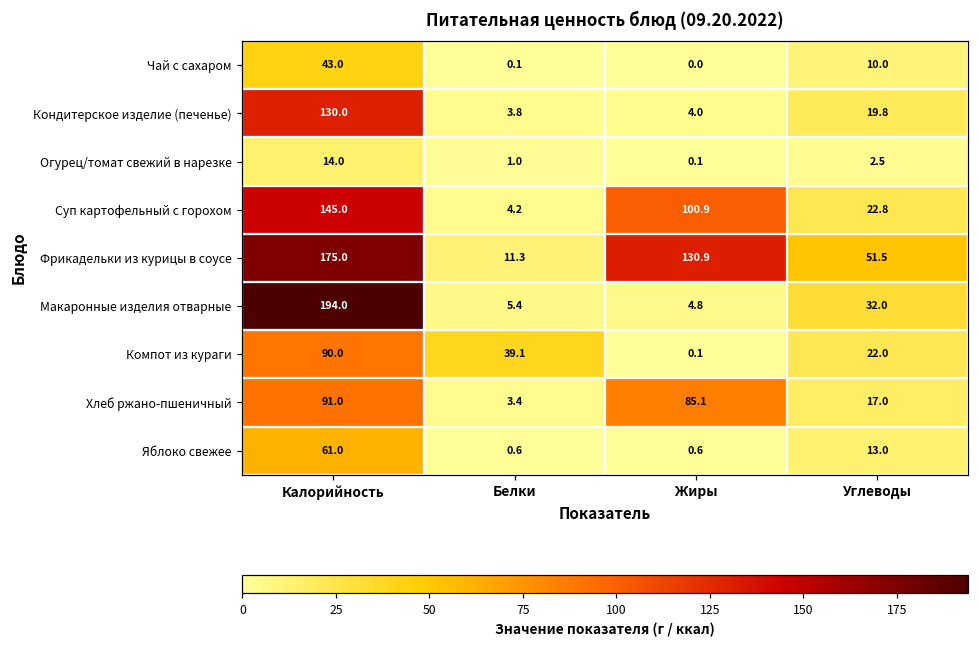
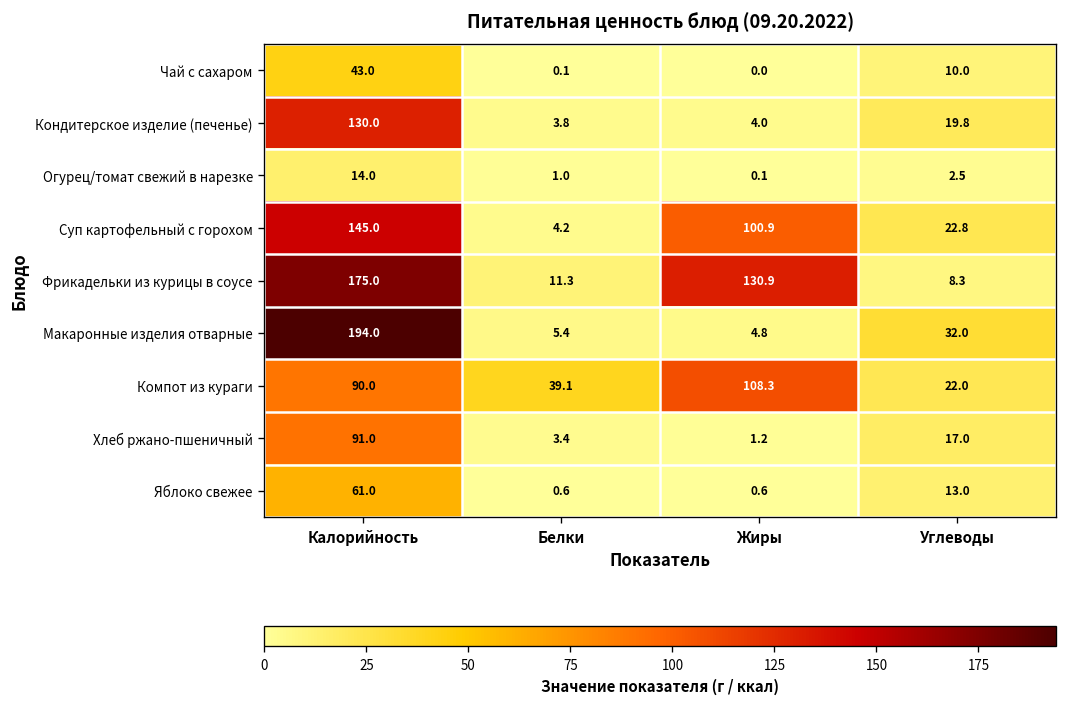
  {
    "Чай с сахаром": {
      "Калорийность": 43.0,
      "Белки": 0.1,
      "Жиры": 0.0,
      "Углеводы": 10.0
    },
    "Кондитерское изделие (печенье)": {
      "Калорийность": 130.0,
      "Белки": 3.8,
      "Жиры": 4.0,
      "Углеводы": 19.8
    },
    "Огурец/томат свежий в нарезке": {
      "Калорийность": 14.0,
      "Белки": 1.0,
      "Жиры": 0.1,
      "Углеводы": 2.5
    },
    "Суп картофельный с горохом": {
      "Калорийность": 145.0,
      "Белки": 4.2,
      "Жиры": 100.9,
      "Углеводы": 22.8
    },
    "Фрикадельки из курицы в соусе": {
      "Калорийность": 175.0,
      "Белки": 11.3,
      "Жиры": 130.9,
-     "Углеводы": 51.5
+     "Углеводы": 8.3
    },
    "Макаронные изделия отварные": {
      "Калорийность": 194.0,
      "Белки": 5.4,
      "Жиры": 4.8,
      "Углеводы": 32.0
    },
    "Компот из кураги": {
      "Калорийность": 90.0,
      "Белки": 39.1,
-     "Жиры": 0.1,
+     "Жиры": 108.3,
      "Углеводы": 22.0
    },
    "Хлеб ржано-пшеничный": {
      "Калорийность": 91.0,
      "Белки": 3.4,
-     "Жиры": 85.1,
+     "Жиры": 1.2,
      "Углеводы": 17.0
    },
    "Яблоко свежее": {
      "Калорийность": 61.0,
      "Белки": 0.6,
      "Жиры": 0.6,
      "Углеводы": 13.0
    }
  }
